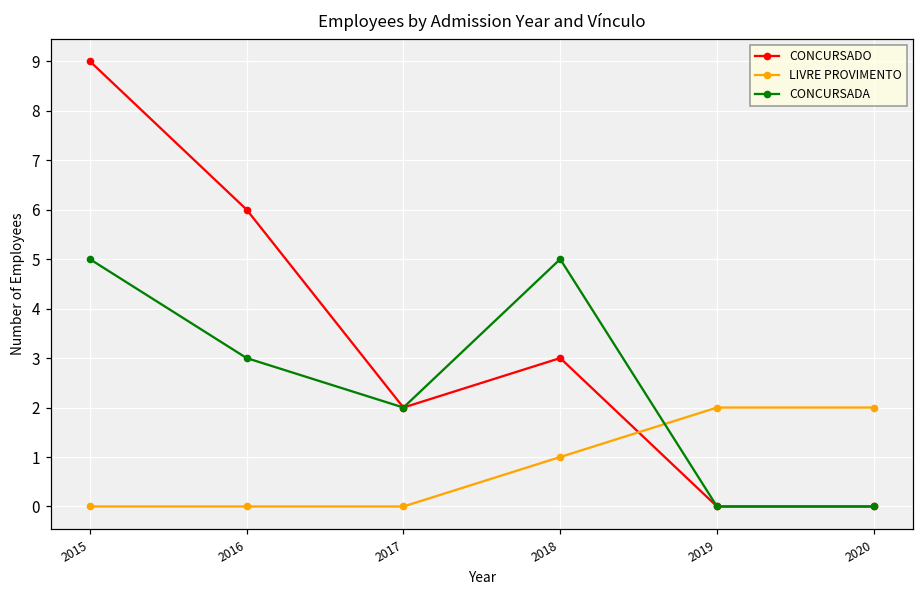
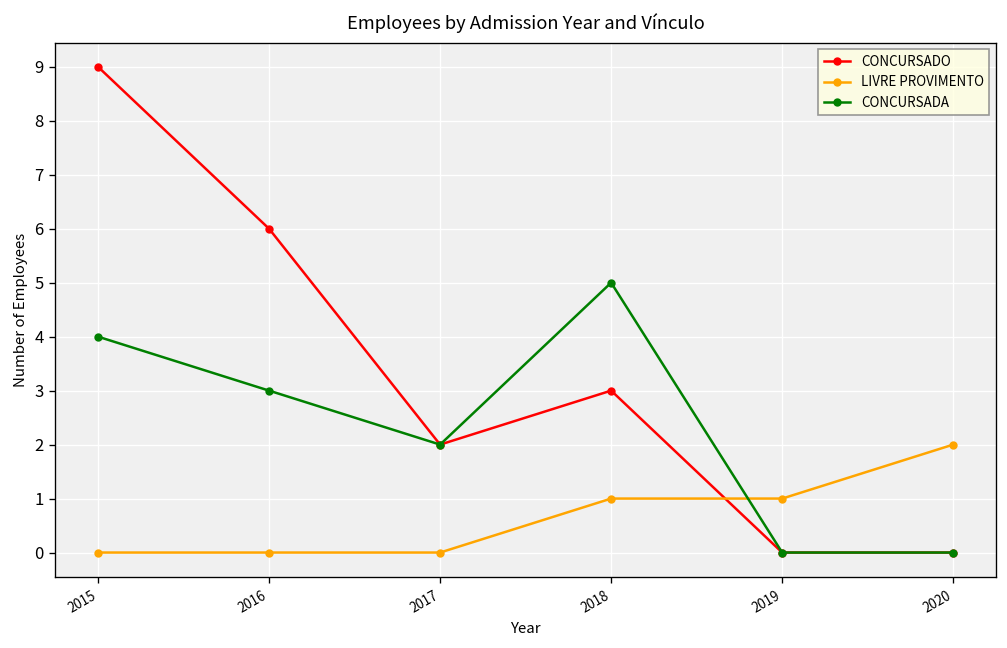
  {
    "CONCURSADO": {
      "2015": 9,
      "2016": 6,
      "2018": 3
    },
    "LIVRE PROVIMENTO": {
      "2015": 0,
      "2016": 0,
      "2017": 0,
      "2018": 1,
-     "2019": 2,
+     "2019": 1,
      "2020": 2
    },
    "CONCURSADA": {
-     "2015": 5,
+     "2015": 4,
      "2016": 3,
      "2018": 5
    }
  }
